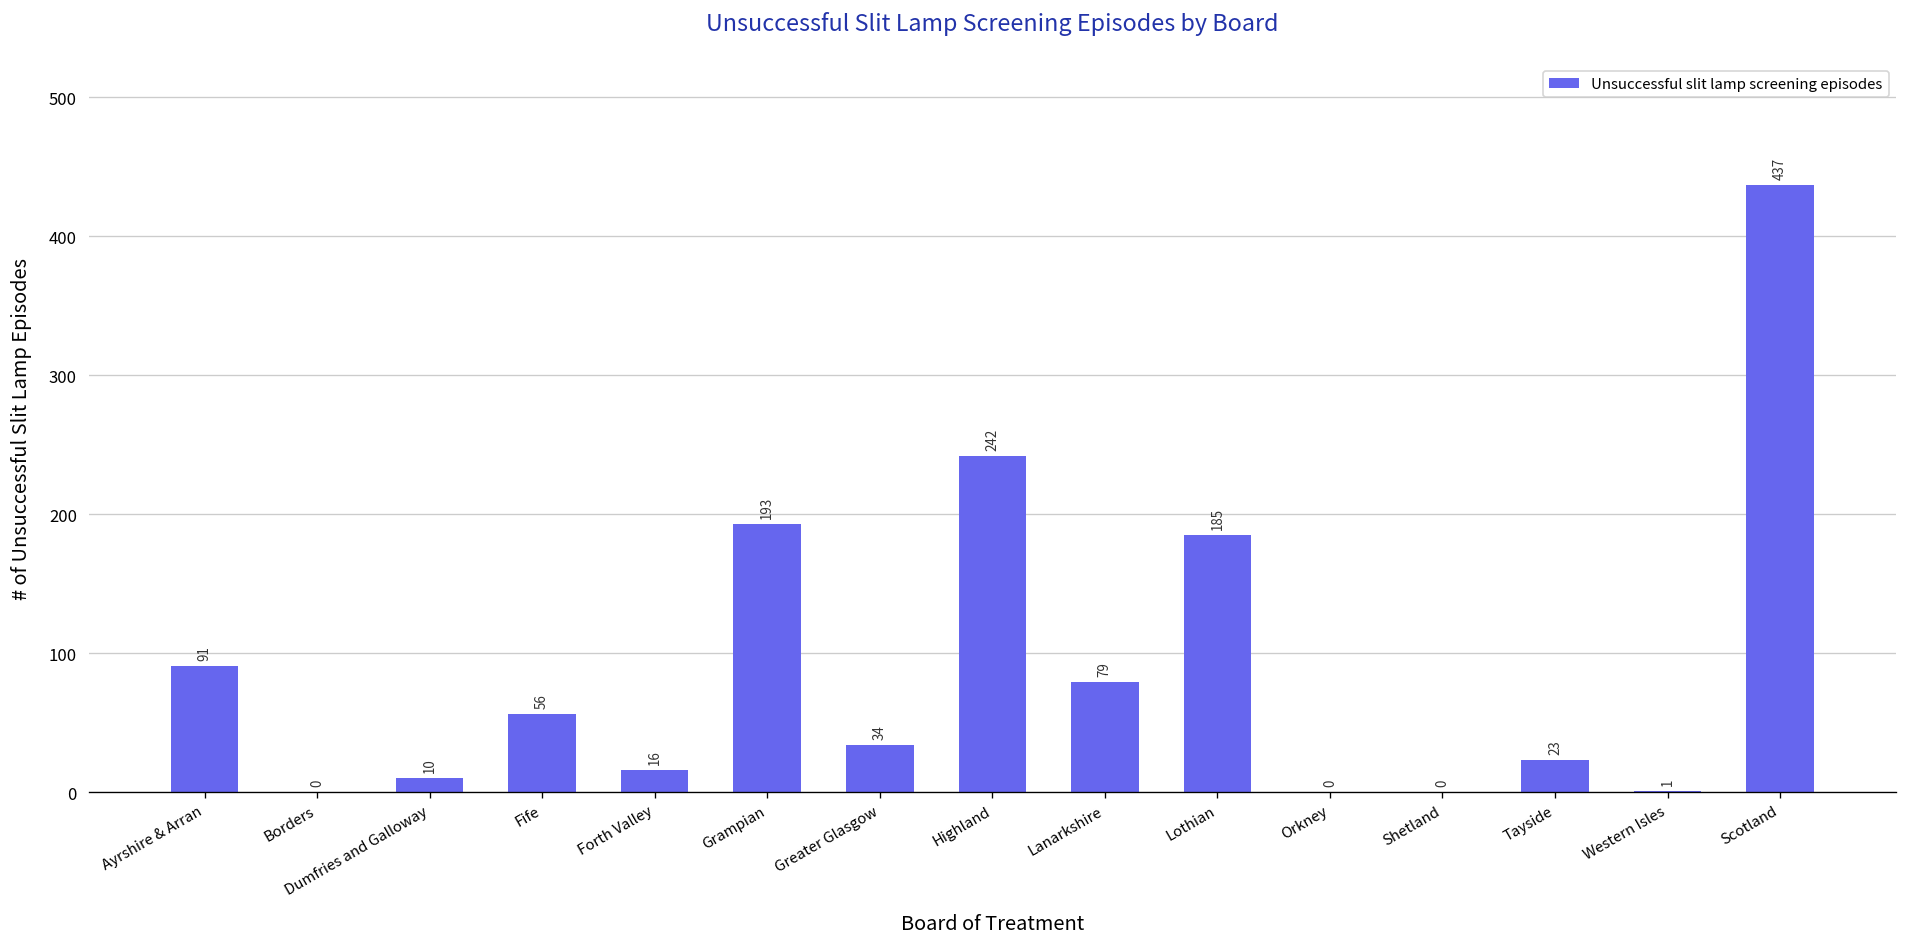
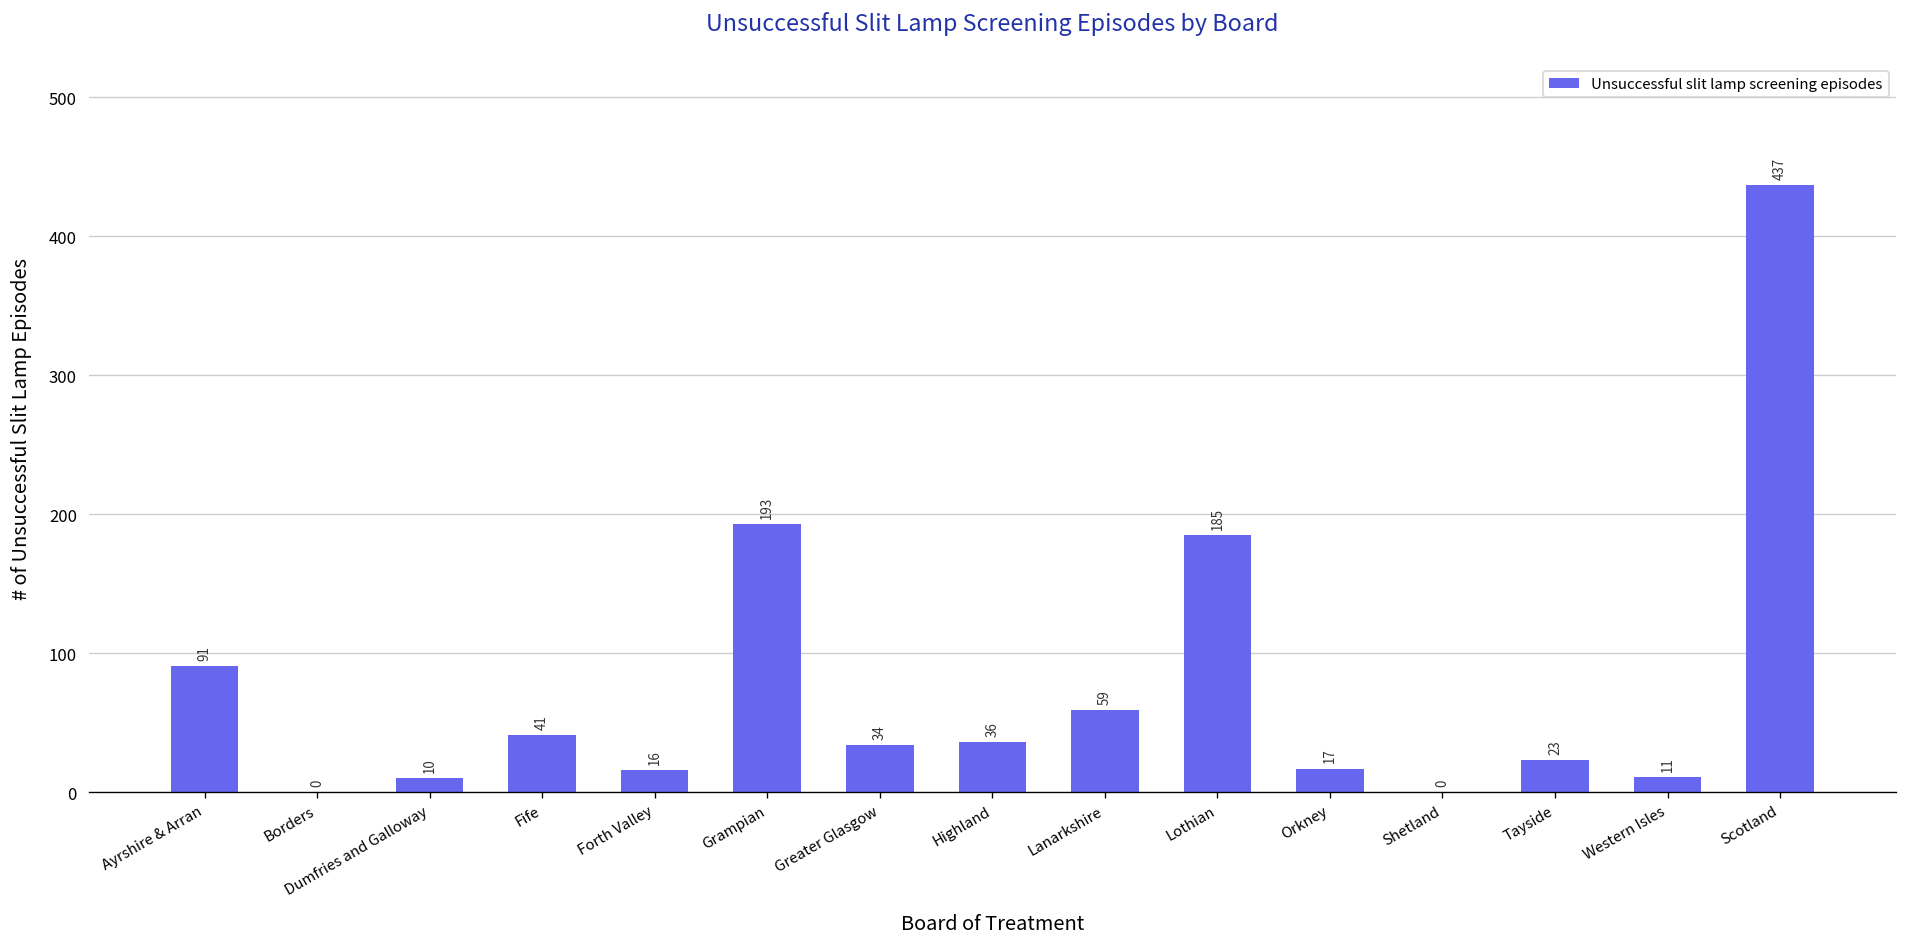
  {
    "Ayrshire & Arran": 91,
    "Borders": 0,
    "Dumfries and Galloway": 10,
-   "Fife": 56,
+   "Fife": 41,
    "Forth Valley": 16,
    "Grampian": 193,
    "Greater Glasgow": 34,
-   "Highland": 242,
-   "Lanarkshire": 79,
+   "Highland": 36,
+   "Lanarkshire": 59,
    "Lothian": 185,
-   "Orkney": 0,
+   "Orkney": 17,
    "Shetland": 0,
    "Tayside": 23,
-   "Western Isles": 1,
+   "Western Isles": 11,
    "Scotland": 437
  }
